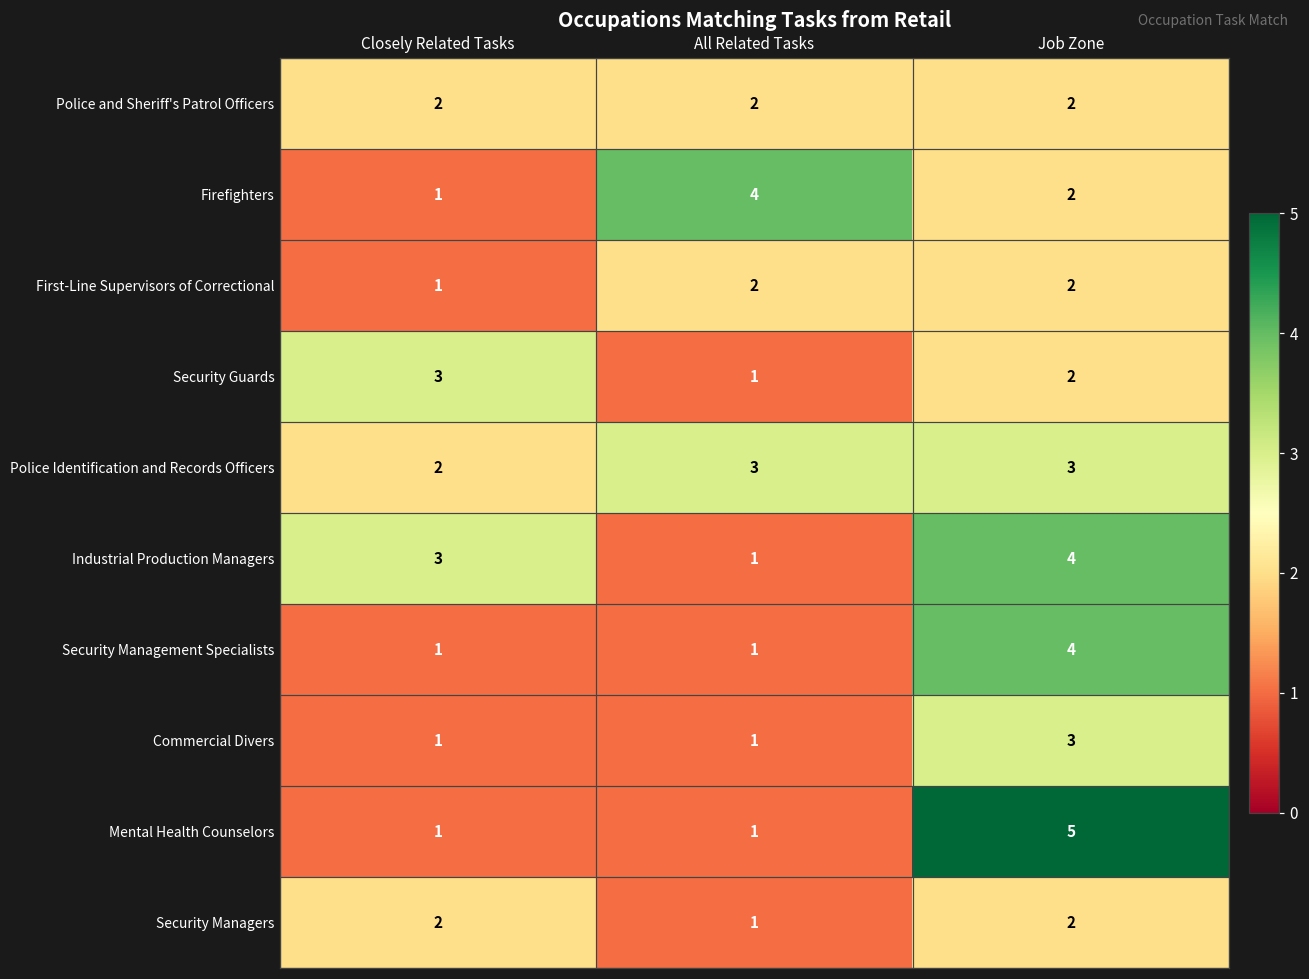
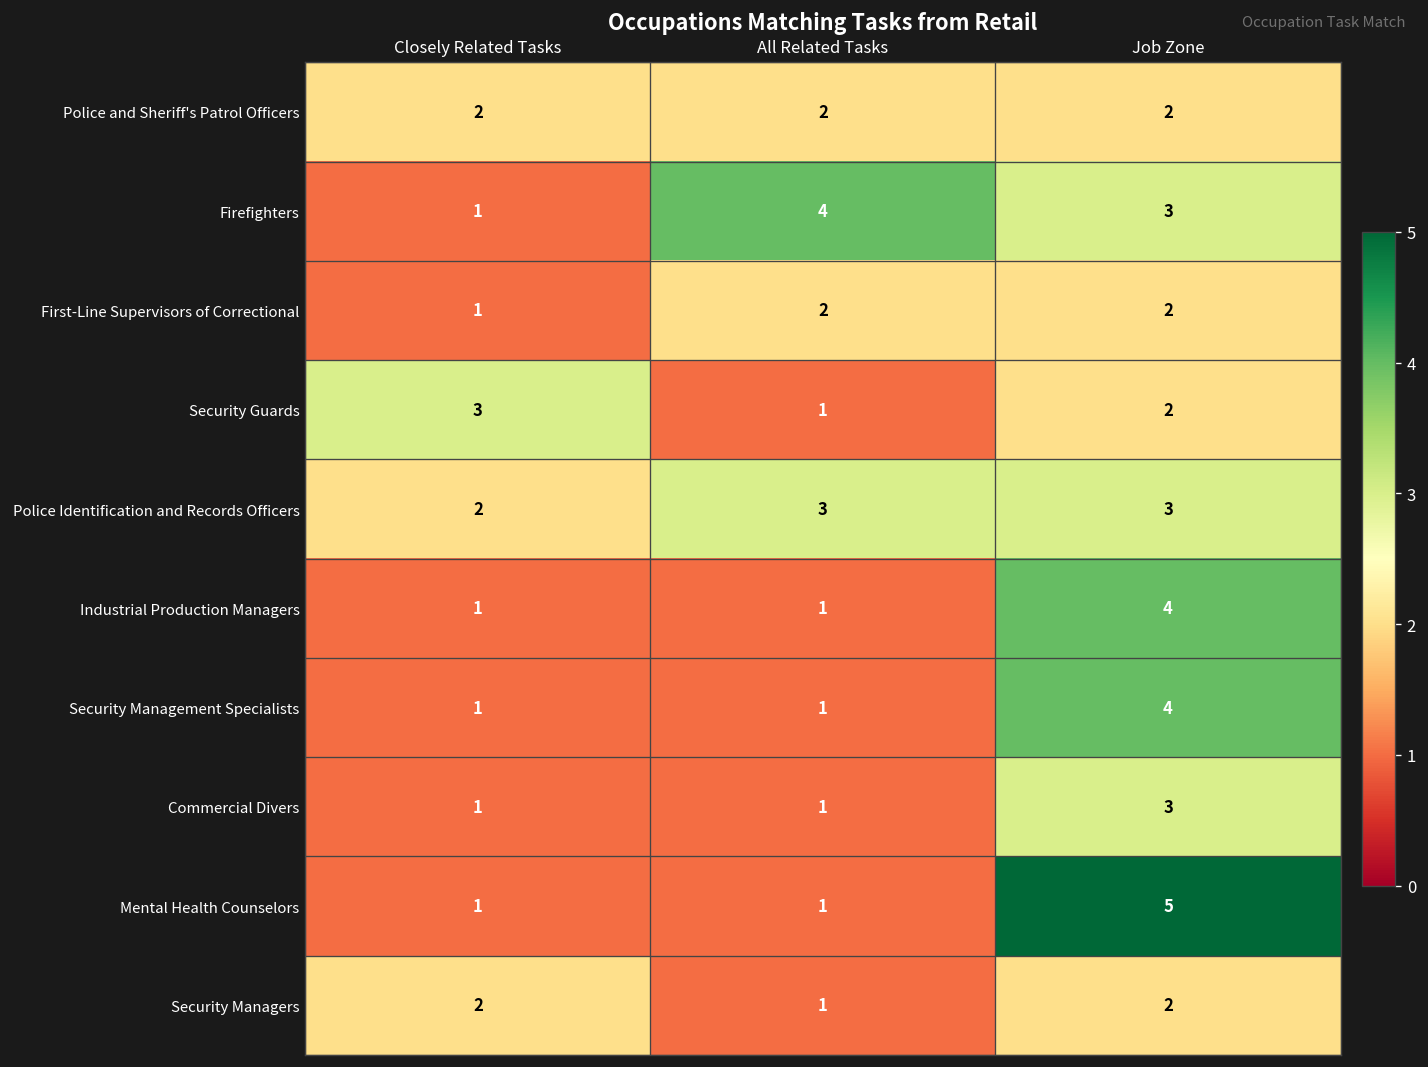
  {
    "Police and Sheriff's Patrol Officers": {
      "Closely Related Tasks": 2,
      "All Related Tasks": 2,
      "Job Zone": 2
    },
    "Firefighters": {
      "Closely Related Tasks": 1,
      "All Related Tasks": 4,
-     "Job Zone": 2
+     "Job Zone": 3
    },
    "First-Line Supervisors of Correctional": {
      "Closely Related Tasks": 1,
      "All Related Tasks": 2,
      "Job Zone": 2
    },
    "Security Guards": {
      "Closely Related Tasks": 3,
      "All Related Tasks": 1,
      "Job Zone": 2
    },
    "Police Identification and Records Officers": {
      "Closely Related Tasks": 2,
      "All Related Tasks": 3,
      "Job Zone": 3
    },
    "Industrial Production Managers": {
-     "Closely Related Tasks": 3,
+     "Closely Related Tasks": 1,
      "All Related Tasks": 1,
      "Job Zone": 4
    },
    "Security Management Specialists": {
      "Closely Related Tasks": 1,
      "All Related Tasks": 1,
      "Job Zone": 4
    },
    "Commercial Divers": {
      "Closely Related Tasks": 1,
      "All Related Tasks": 1,
      "Job Zone": 3
    },
    "Mental Health Counselors": {
      "Closely Related Tasks": 1,
      "All Related Tasks": 1,
      "Job Zone": 5
    },
    "Security Managers": {
      "Closely Related Tasks": 2,
      "All Related Tasks": 1,
      "Job Zone": 2
    }
  }
